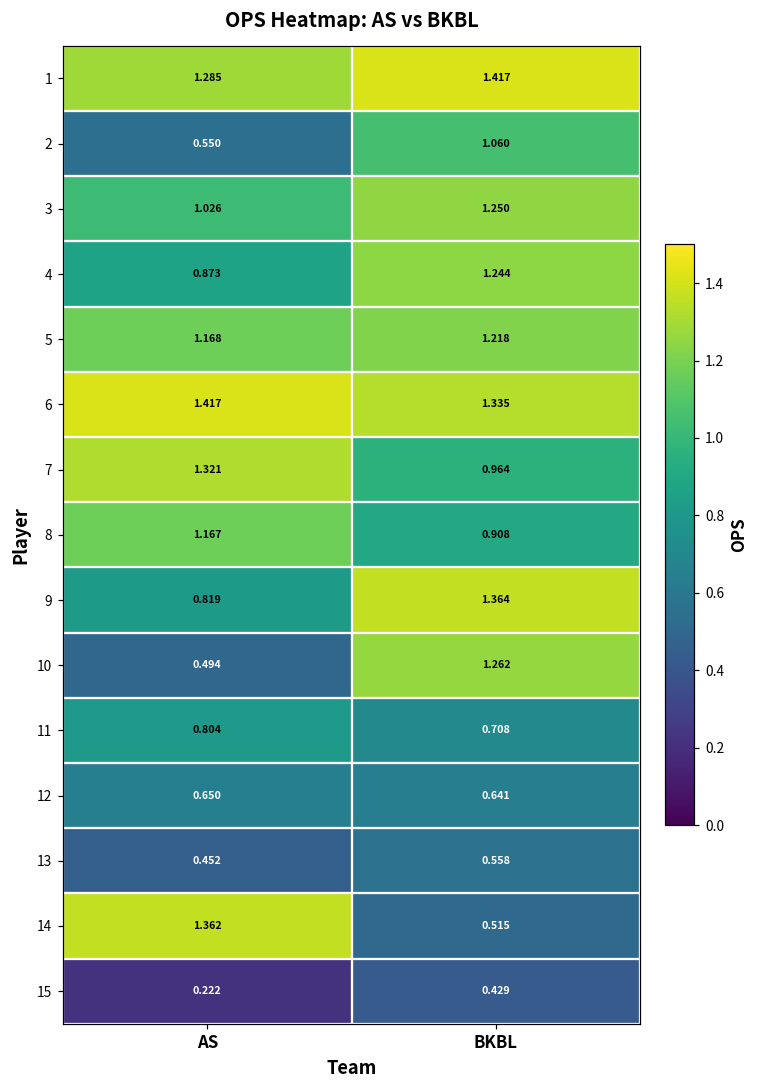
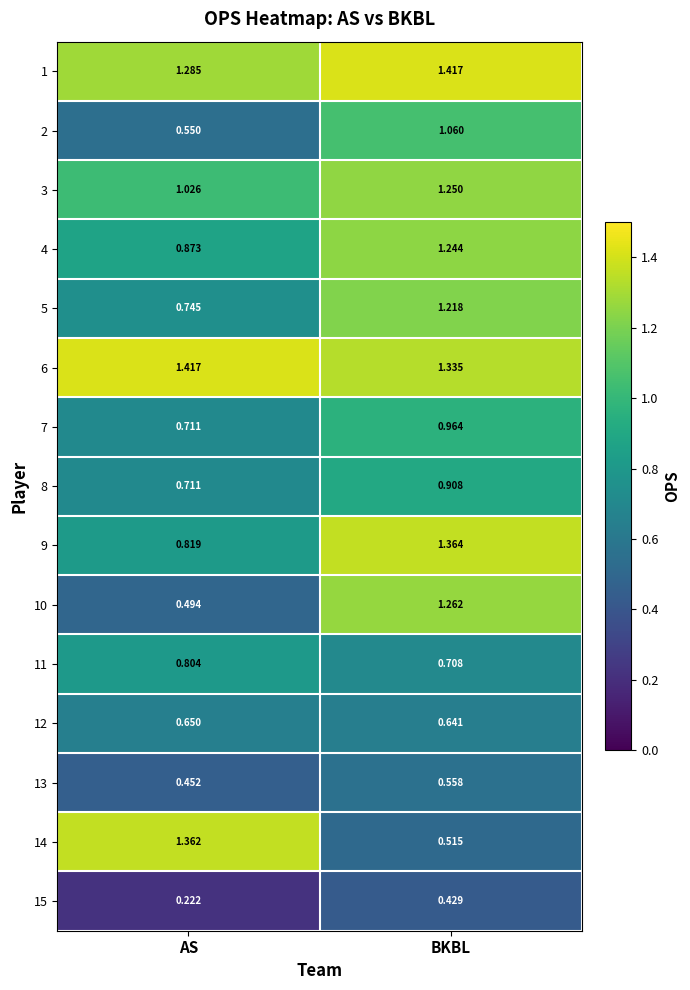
  {
    "1": {
      "AS": 1.285,
      "BKBL": 1.417
    },
    "2": {
      "AS": 0.550,
      "BKBL": 1.060
    },
    "3": {
      "AS": 1.026,
      "BKBL": 1.250
    },
    "4": {
      "AS": 0.873,
      "BKBL": 1.244
    },
    "5": {
-     "AS": 1.168,
+     "AS": 0.745,
      "BKBL": 1.218
    },
    "6": {
      "AS": 1.417,
      "BKBL": 1.335
    },
    "7": {
-     "AS": 1.321,
+     "AS": 0.711,
      "BKBL": 0.964
    },
    "8": {
-     "AS": 1.167,
+     "AS": 0.711,
      "BKBL": 0.908
    },
    "9": {
      "AS": 0.819,
      "BKBL": 1.364
    },
    "10": {
      "AS": 0.494,
      "BKBL": 1.262
    },
    "11": {
      "AS": 0.804,
      "BKBL": 0.708
    },
    "12": {
      "AS": 0.650,
      "BKBL": 0.641
    },
    "13": {
      "AS": 0.452,
      "BKBL": 0.558
    },
    "14": {
      "AS": 1.362,
      "BKBL": 0.515
    },
    "15": {
      "AS": 0.222,
      "BKBL": 0.429
    }
  }
